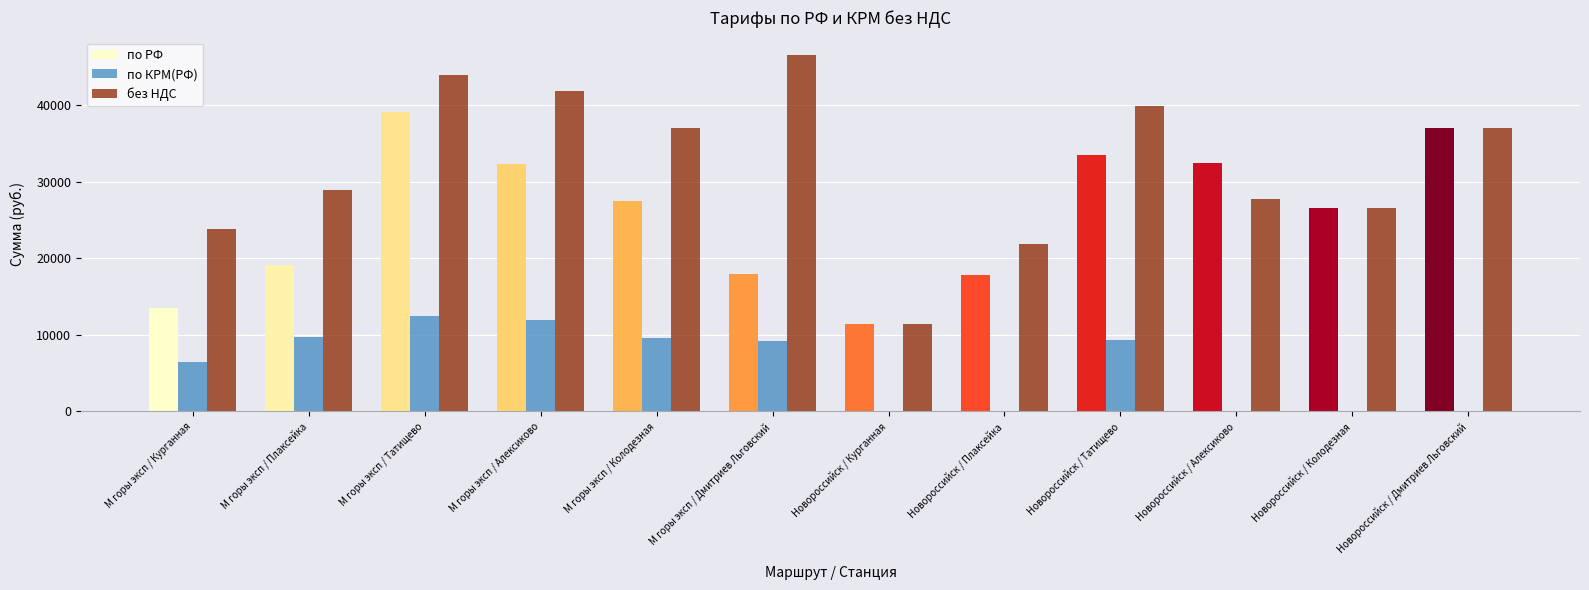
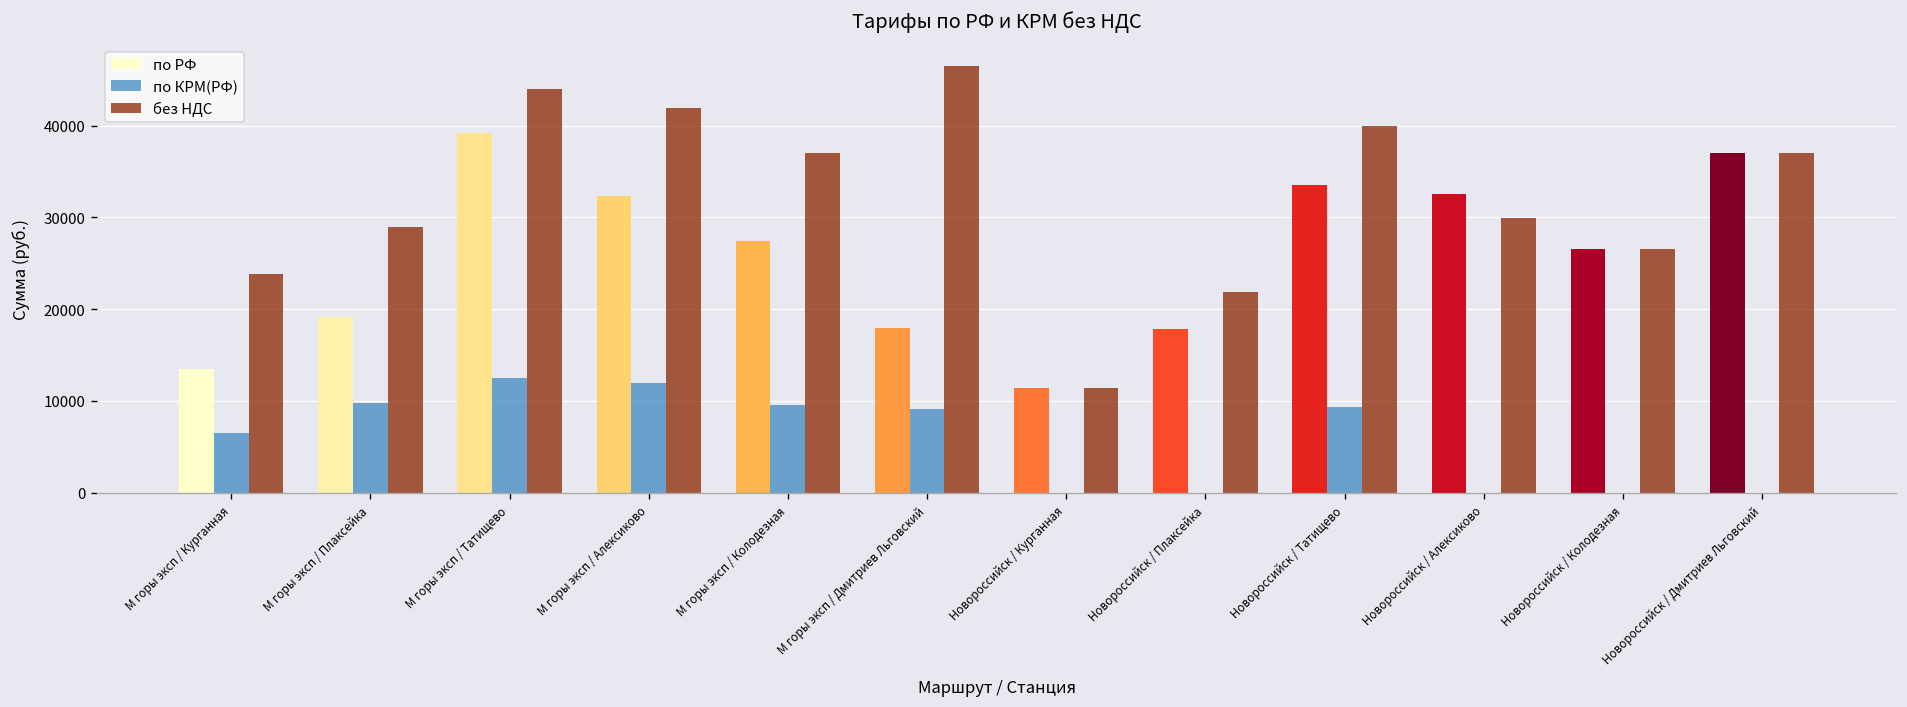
  {
    "по РФ": {
      "М горы эксп / Курганная": 13000,
      "М горы эксп / Плаксейка": 19000,
      "М горы эксп / Татищево": 39000,
      "М горы эксп / Алексиково": 32000,
      "М горы эксп / Колодезная": 27000,
      "М горы эксп / Дмитриев Льговский": 18000,
      "Новороссийск / Курганная": 11000,
      "Новороссийск / Плаксейка": 18000,
      "Новороссийск / Татищево": 33000,
      "Новороссийск / Алексиково": 32000,
      "Новороссийск / Колодезная": 27000,
      "Новороссийск / Дмитриев Льговский": 37000
    },
    "по КРМ(РФ)": {
      "М горы эксп / Курганная": 7000,
      "М горы эксп / Плаксейка": 10000,
      "М горы эксп / Татищево": 13000,
      "М горы эксп / Алексиково": 12000,
      "М горы эксп / Колодезная": 10000,
      "М горы эксп / Дмитриев Льговский": 9000,
      "Новороссийск / Курганная": 0,
      "Новороссийск / Плаксейка": 0,
      "Новороссийск / Татищево": 9000,
      "Новороссийск / Алексиково": 0,
      "Новороссийск / Колодезная": 0,
      "Новороссийск / Дмитриев Льговский": 0
    },
    "без НДС": {
      "М горы эксп / Курганная": 24000,
      "М горы эксп / Плаксейка": 29000,
      "М горы эксп / Татищево": 44000,
      "М горы эксп / Алексиково": 42000,
      "М горы эксп / Колодезная": 37000,
      "М горы эксп / Дмитриев Льговский": 47000,
      "Новороссийск / Курганная": 11000,
      "Новороссийск / Плаксейка": 22000,
      "Новороссийск / Татищево": 40000,
-     "Новороссийск / Алексиково": 28000,
+     "Новороссийск / Алексиково": 30000,
      "Новороссийск / Колодезная": 27000,
      "Новороссийск / Дмитриев Льговский": 37000
    }
  }
